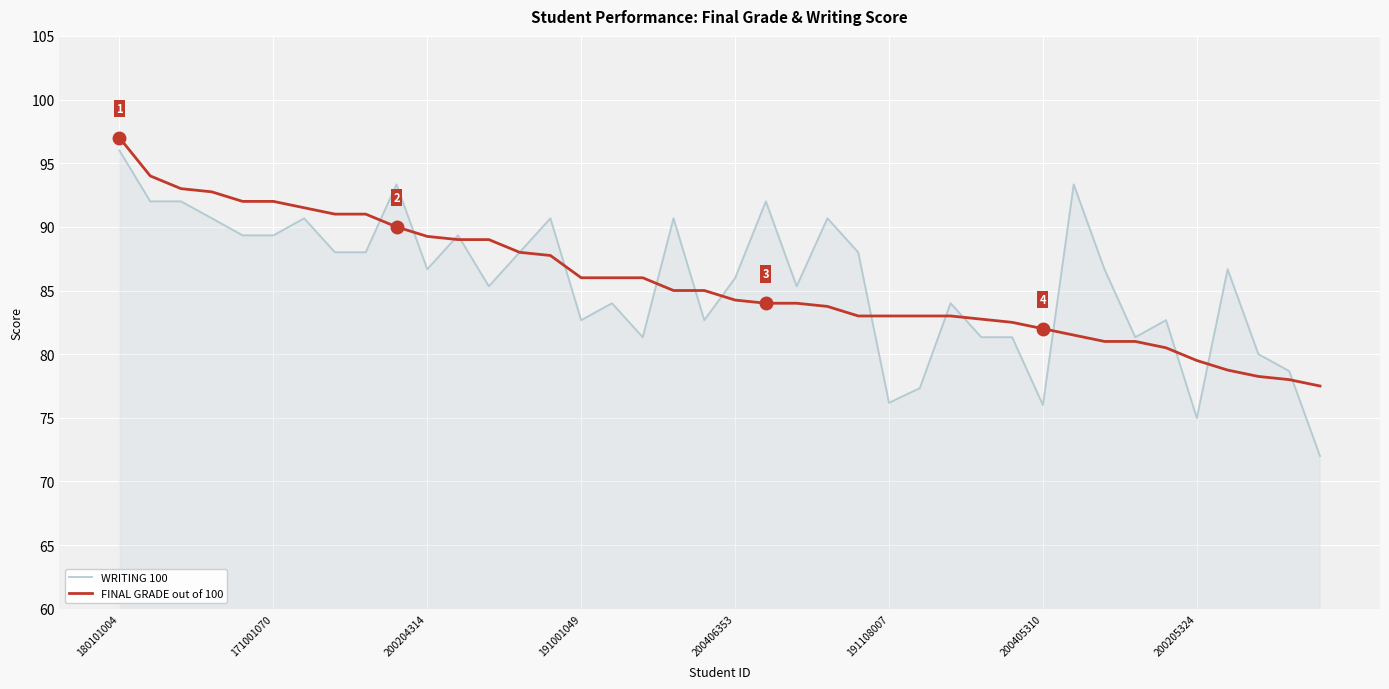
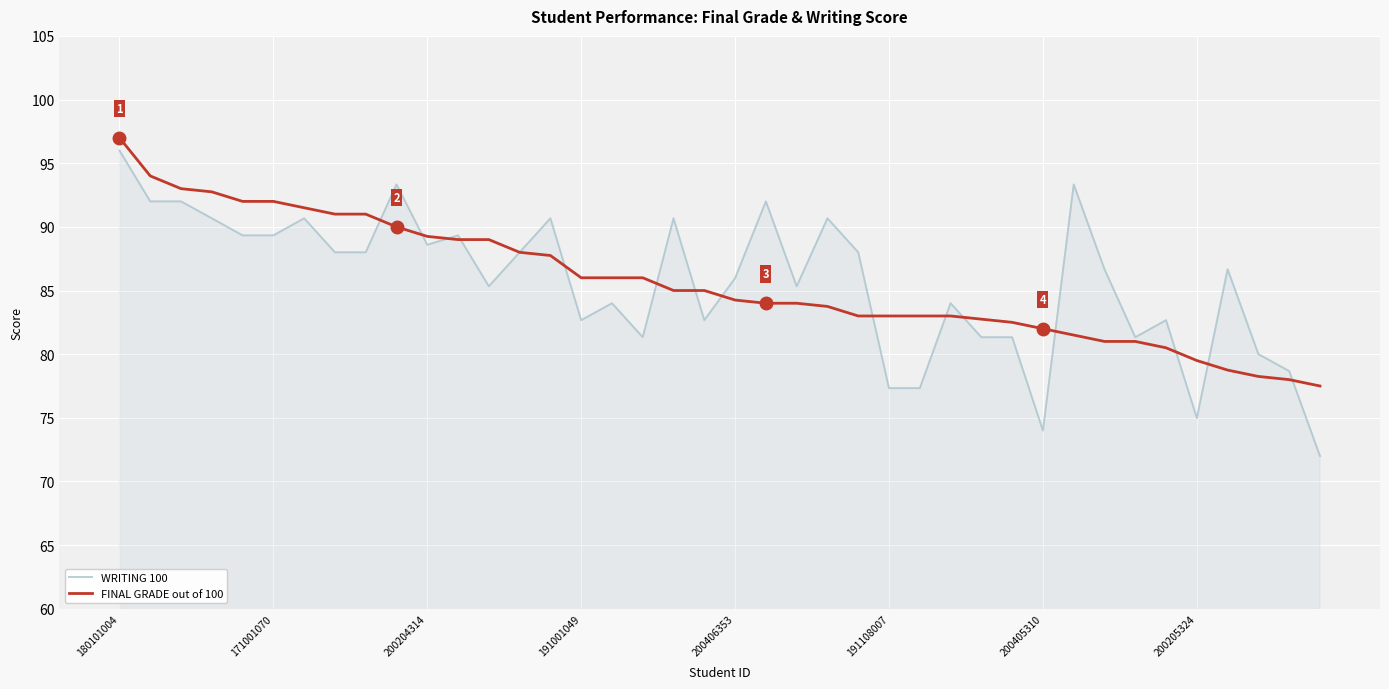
  {
    "WRITING 100": {
      "180101004": 96.0,
      "171001070": 89.3,
-     "200204314": 86.7,
+     "200204314": 88.6,
      "191001049": 82.7,
      "200406353": 86.0,
-     "191108007": 76.2,
-     "200405310": 76,
+     "191108007": 77.3,
+     "200405310": 74,
      "200205324": 75.0
    }
  }
